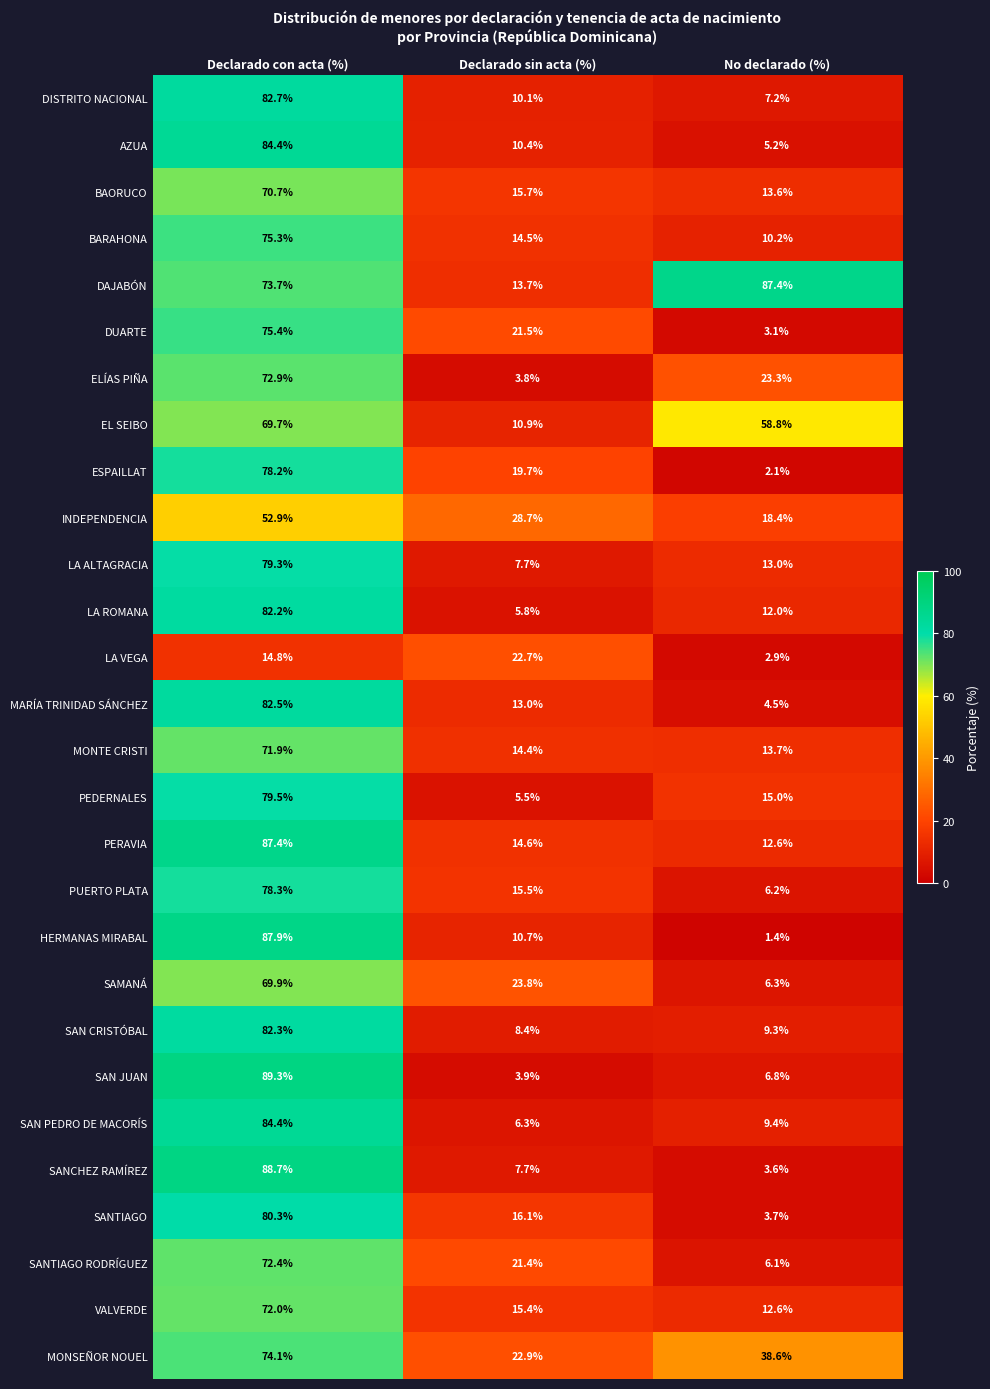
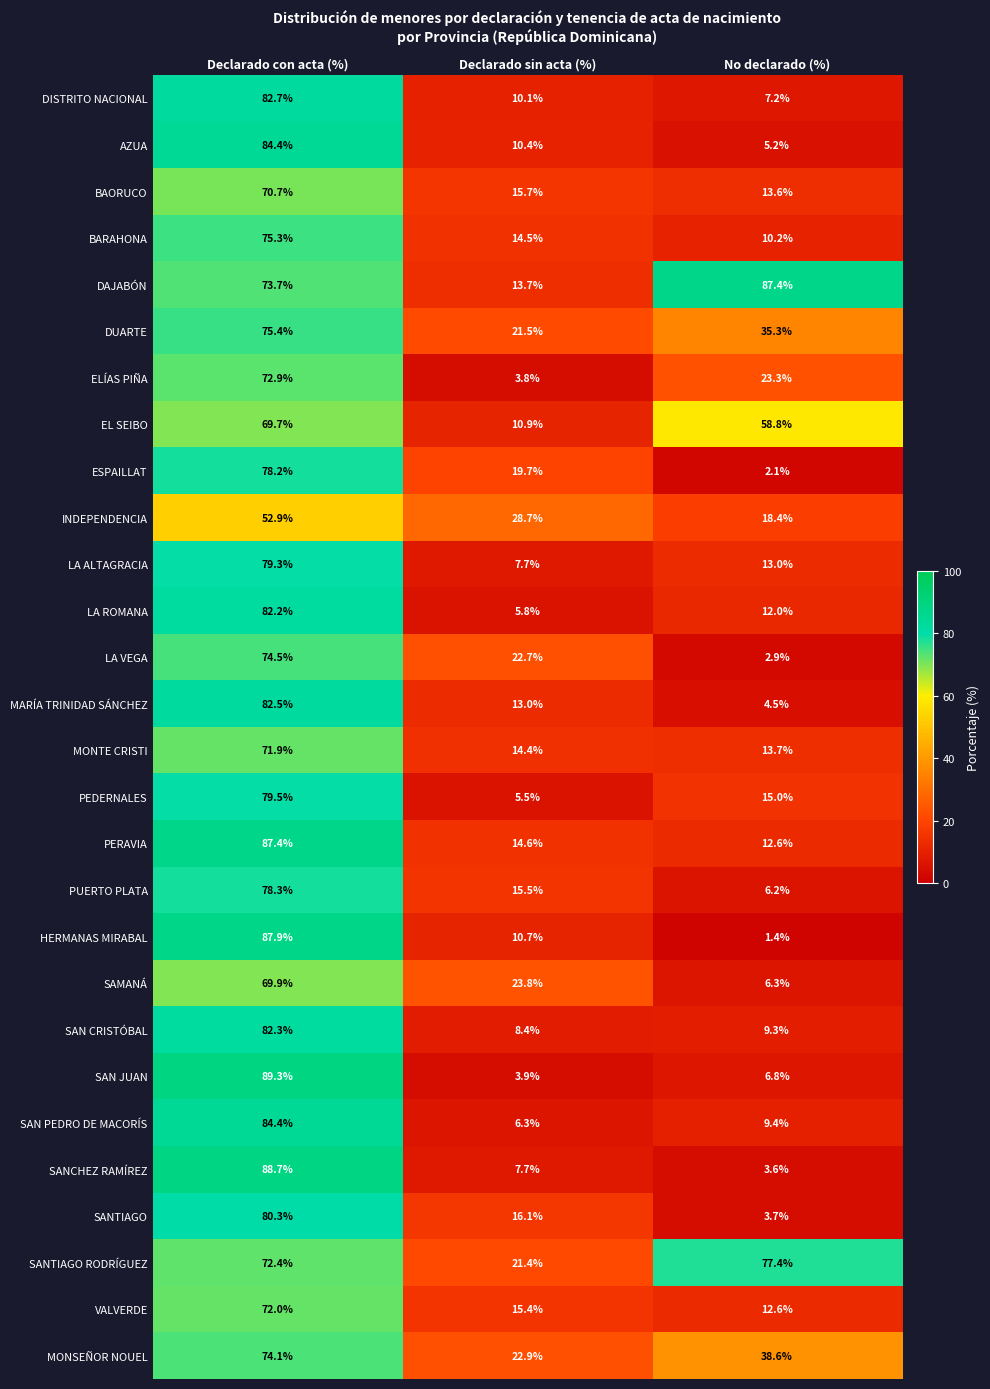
  {
    "DISTRITO NACIONAL": {
      "Declarado con acta (%)": "82.7%",
      "Declarado sin acta (%)": "10.1%",
      "No declarado (%)": "7.2%"
    },
    "AZUA": {
      "Declarado con acta (%)": "84.4%",
      "Declarado sin acta (%)": "10.4%",
      "No declarado (%)": "5.2%"
    },
    "BAORUCO": {
      "Declarado con acta (%)": "70.7%",
      "Declarado sin acta (%)": "15.7%",
      "No declarado (%)": "13.6%"
    },
    "BARAHONA": {
      "Declarado con acta (%)": "75.3%",
      "Declarado sin acta (%)": "14.5%",
      "No declarado (%)": "10.2%"
    },
    "DAJABÓN": {
      "Declarado con acta (%)": "73.7%",
      "Declarado sin acta (%)": "13.7%",
      "No declarado (%)": "87.4%"
    },
    "DUARTE": {
      "Declarado con acta (%)": "75.4%",
      "Declarado sin acta (%)": "21.5%",
-     "No declarado (%)": "3.1%"
+     "No declarado (%)": "35.3%"
    },
    "ELÍAS PIÑA": {
      "Declarado con acta (%)": "72.9%",
      "Declarado sin acta (%)": "3.8%",
      "No declarado (%)": "23.3%"
    },
    "EL SEIBO": {
      "Declarado con acta (%)": "69.7%",
      "Declarado sin acta (%)": "10.9%",
      "No declarado (%)": "58.8%"
    },
    "ESPAILLAT": {
      "Declarado con acta (%)": "78.2%",
      "Declarado sin acta (%)": "19.7%",
      "No declarado (%)": "2.1%"
    },
    "INDEPENDENCIA": {
      "Declarado con acta (%)": "52.9%",
      "Declarado sin acta (%)": "28.7%",
      "No declarado (%)": "18.4%"
    },
    "LA ALTAGRACIA": {
      "Declarado con acta (%)": "79.3%",
      "Declarado sin acta (%)": "7.7%",
      "No declarado (%)": "13.0%"
    },
    "LA ROMANA": {
      "Declarado con acta (%)": "82.2%",
      "Declarado sin acta (%)": "5.8%",
      "No declarado (%)": "12.0%"
    },
    "LA VEGA": {
-     "Declarado con acta (%)": "14.8%",
+     "Declarado con acta (%)": "74.5%",
      "Declarado sin acta (%)": "22.7%",
      "No declarado (%)": "2.9%"
    },
    "MARÍA TRINIDAD SÁNCHEZ": {
      "Declarado con acta (%)": "82.5%",
      "Declarado sin acta (%)": "13.0%",
      "No declarado (%)": "4.5%"
    },
    "MONTE CRISTI": {
      "Declarado con acta (%)": "71.9%",
      "Declarado sin acta (%)": "14.4%",
      "No declarado (%)": "13.7%"
    },
    "PEDERNALES": {
      "Declarado con acta (%)": "79.5%",
      "Declarado sin acta (%)": "5.5%",
      "No declarado (%)": "15.0%"
    },
    "PERAVIA": {
      "Declarado con acta (%)": "87.4%",
      "Declarado sin acta (%)": "14.6%",
      "No declarado (%)": "12.6%"
    },
    "PUERTO PLATA": {
      "Declarado con acta (%)": "78.3%",
      "Declarado sin acta (%)": "15.5%",
      "No declarado (%)": "6.2%"
    },
    "HERMANAS MIRABAL": {
      "Declarado con acta (%)": "87.9%",
      "Declarado sin acta (%)": "10.7%",
      "No declarado (%)": "1.4%"
    },
    "SAMANÁ": {
      "Declarado con acta (%)": "69.9%",
      "Declarado sin acta (%)": "23.8%",
      "No declarado (%)": "6.3%"
    },
    "SAN CRISTÓBAL": {
      "Declarado con acta (%)": "82.3%",
      "Declarado sin acta (%)": "8.4%",
      "No declarado (%)": "9.3%"
    },
    "SAN JUAN": {
      "Declarado con acta (%)": "89.3%",
      "Declarado sin acta (%)": "3.9%",
      "No declarado (%)": "6.8%"
    },
    "SAN PEDRO DE MACORÍS": {
      "Declarado con acta (%)": "84.4%",
      "Declarado sin acta (%)": "6.3%",
      "No declarado (%)": "9.4%"
    },
    "SANCHEZ RAMÍREZ": {
      "Declarado con acta (%)": "88.7%",
      "Declarado sin acta (%)": "7.7%",
      "No declarado (%)": "3.6%"
    },
    "SANTIAGO": {
      "Declarado con acta (%)": "80.3%",
      "Declarado sin acta (%)": "16.1%",
      "No declarado (%)": "3.7%"
    },
    "SANTIAGO RODRÍGUEZ": {
      "Declarado con acta (%)": "72.4%",
      "Declarado sin acta (%)": "21.4%",
-     "No declarado (%)": "6.1%"
+     "No declarado (%)": "77.4%"
    },
    "VALVERDE": {
      "Declarado con acta (%)": "72.0%",
      "Declarado sin acta (%)": "15.4%",
      "No declarado (%)": "12.6%"
    },
    "MONSEÑOR NOUEL": {
      "Declarado con acta (%)": "74.1%",
      "Declarado sin acta (%)": "22.9%",
      "No declarado (%)": "38.6%"
    }
  }
